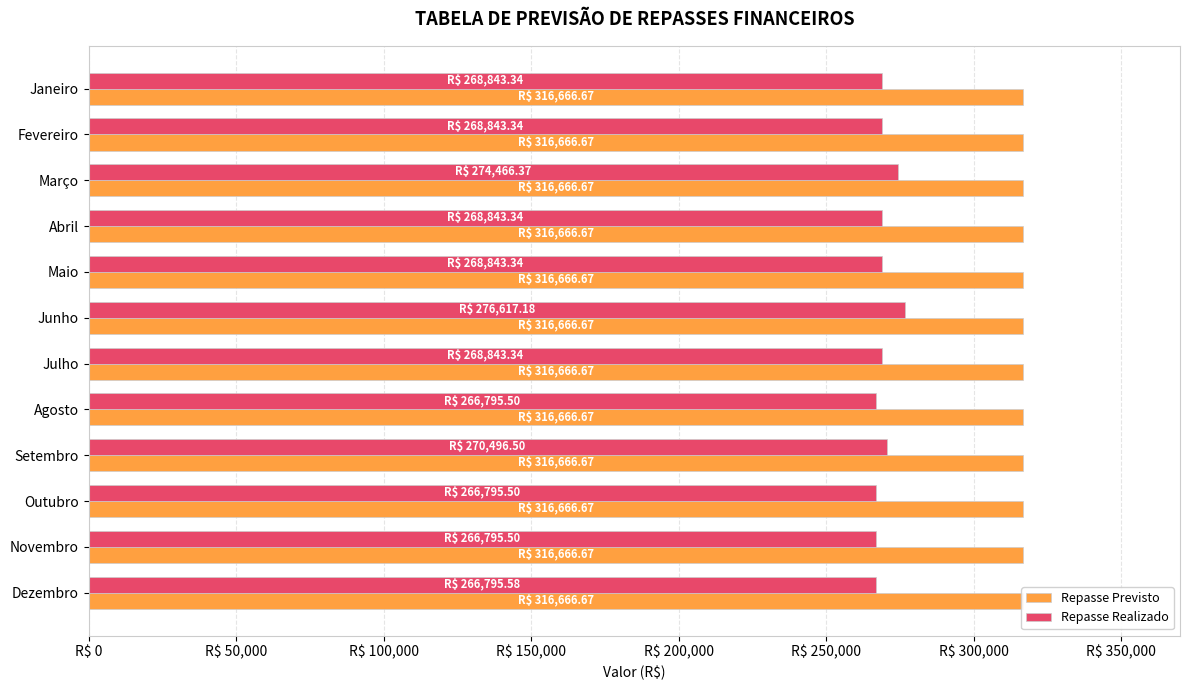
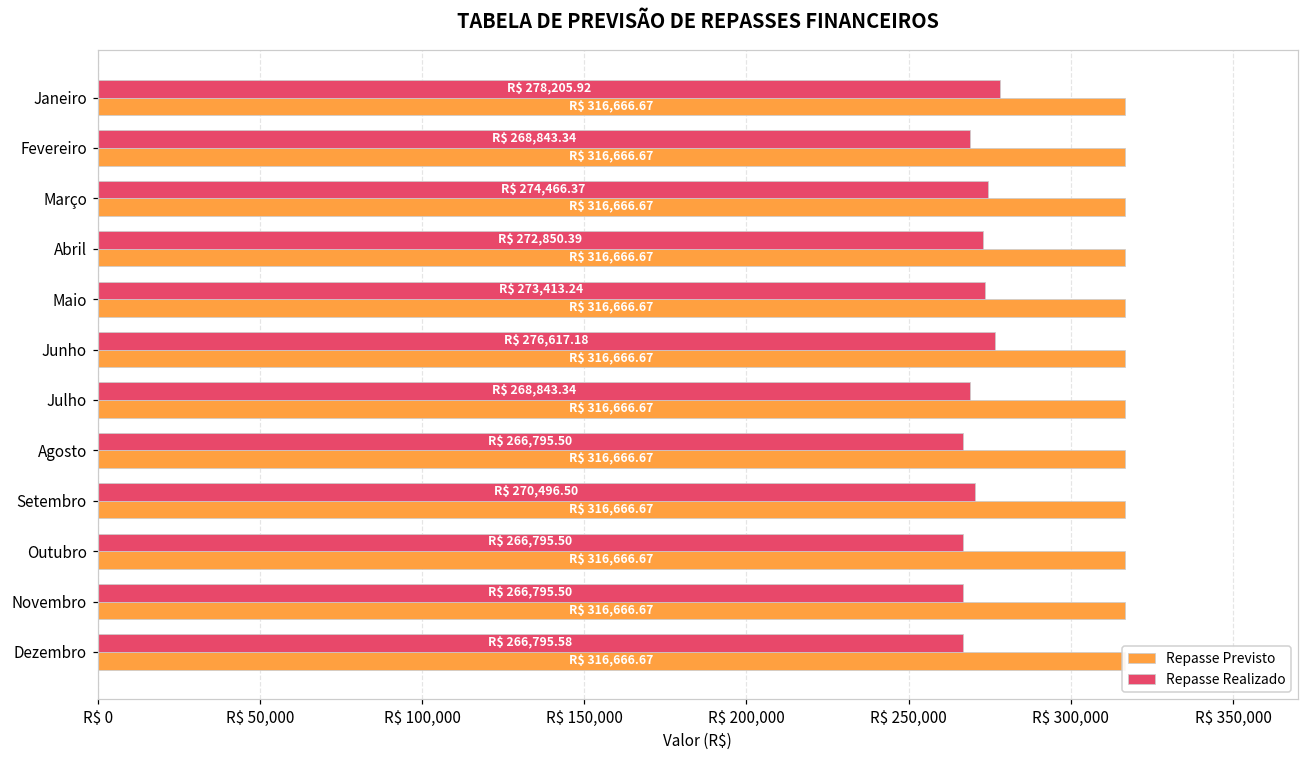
  {
    "Repasse Previsto": {
      "Janeiro": "316,666.67",
      "Fevereiro": "316,666.67",
      "Março": "316,666.67",
      "Abril": "316,666.67",
      "Maio": "316,666.67",
      "Junho": "316,666.67",
      "Julho": "316,666.67",
      "Agosto": "316,666.67",
      "Setembro": "316,666.67",
      "Outubro": "316,666.67",
      "Novembro": "316,666.67"
    },
    "Repasse Realizado": {
-     "Janeiro": "268,843.34",
+     "Janeiro": "278,205.92",
      "Fevereiro": "268,843.34",
      "Março": "274,466.37",
-     "Abril": "268,843.34",
-     "Maio": "268,843.34",
+     "Abril": "272,850.39",
+     "Maio": "273,413.24",
      "Junho": "276,617.18",
      "Julho": "268,843.34",
      "Agosto": "266,795.50",
      "Setembro": "270,496.50",
      "Outubro": "266,795.50",
      "Novembro": "266,795.50",
      "Dezembro": "266,795.58"
    }
  }
